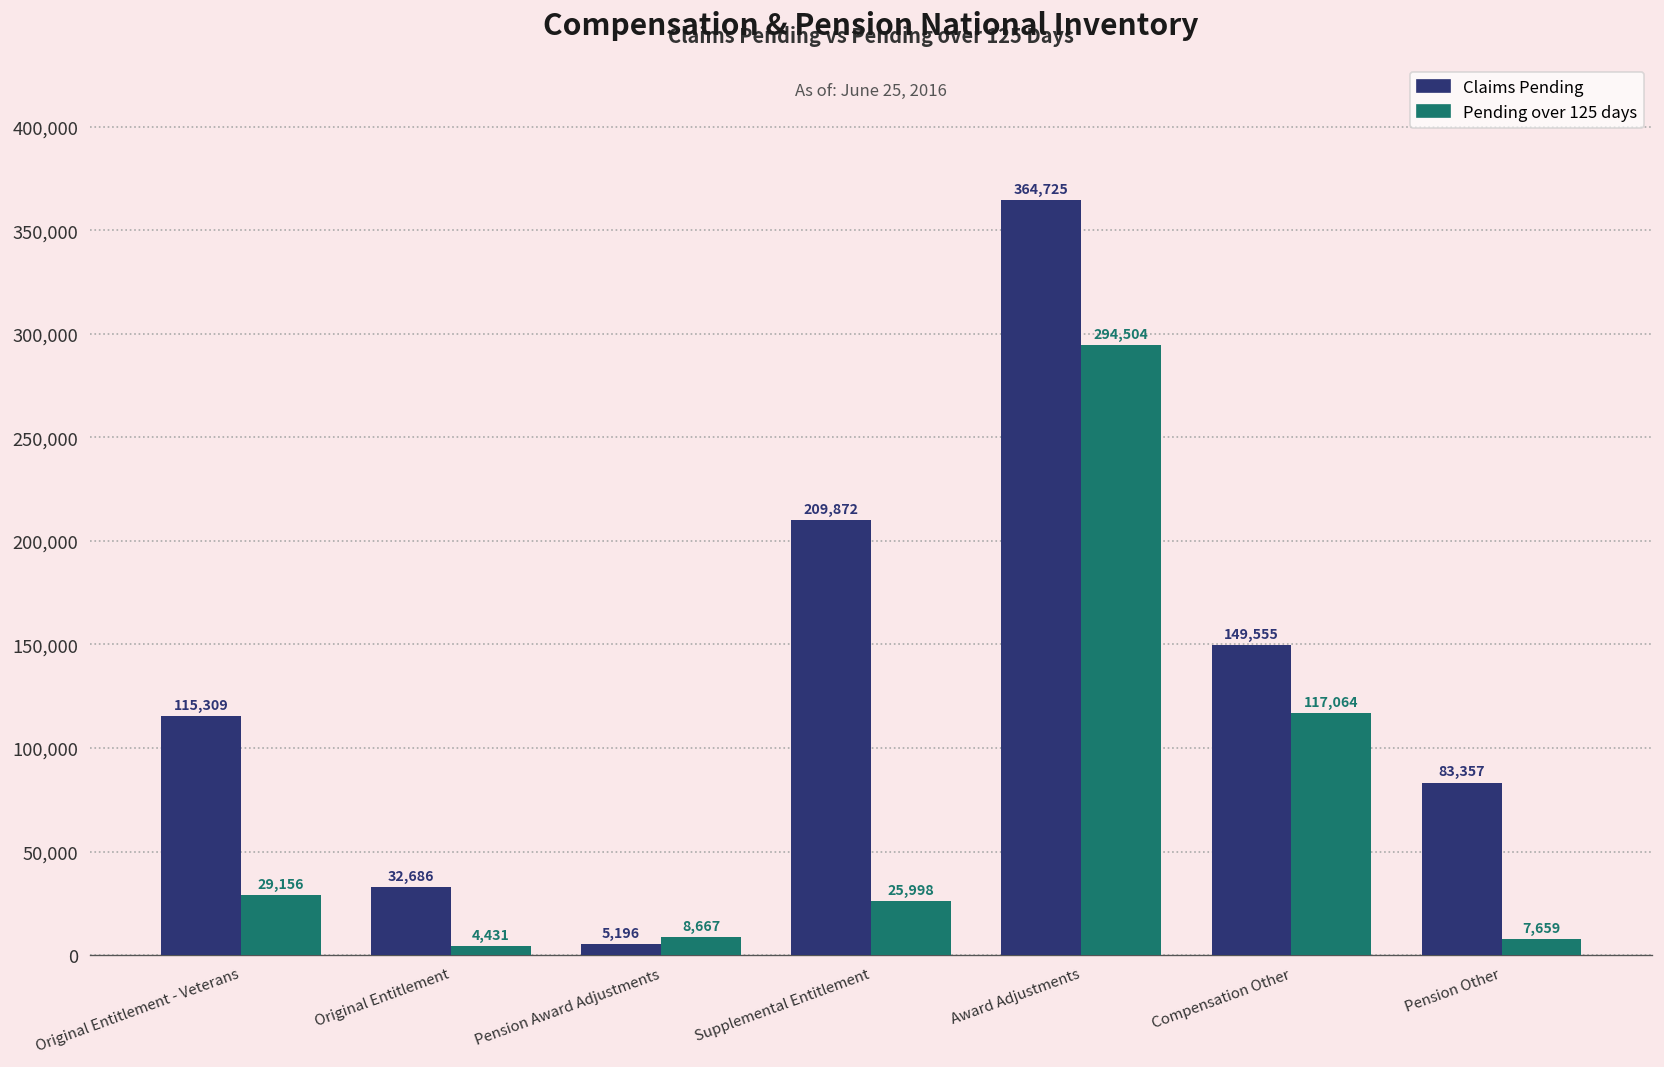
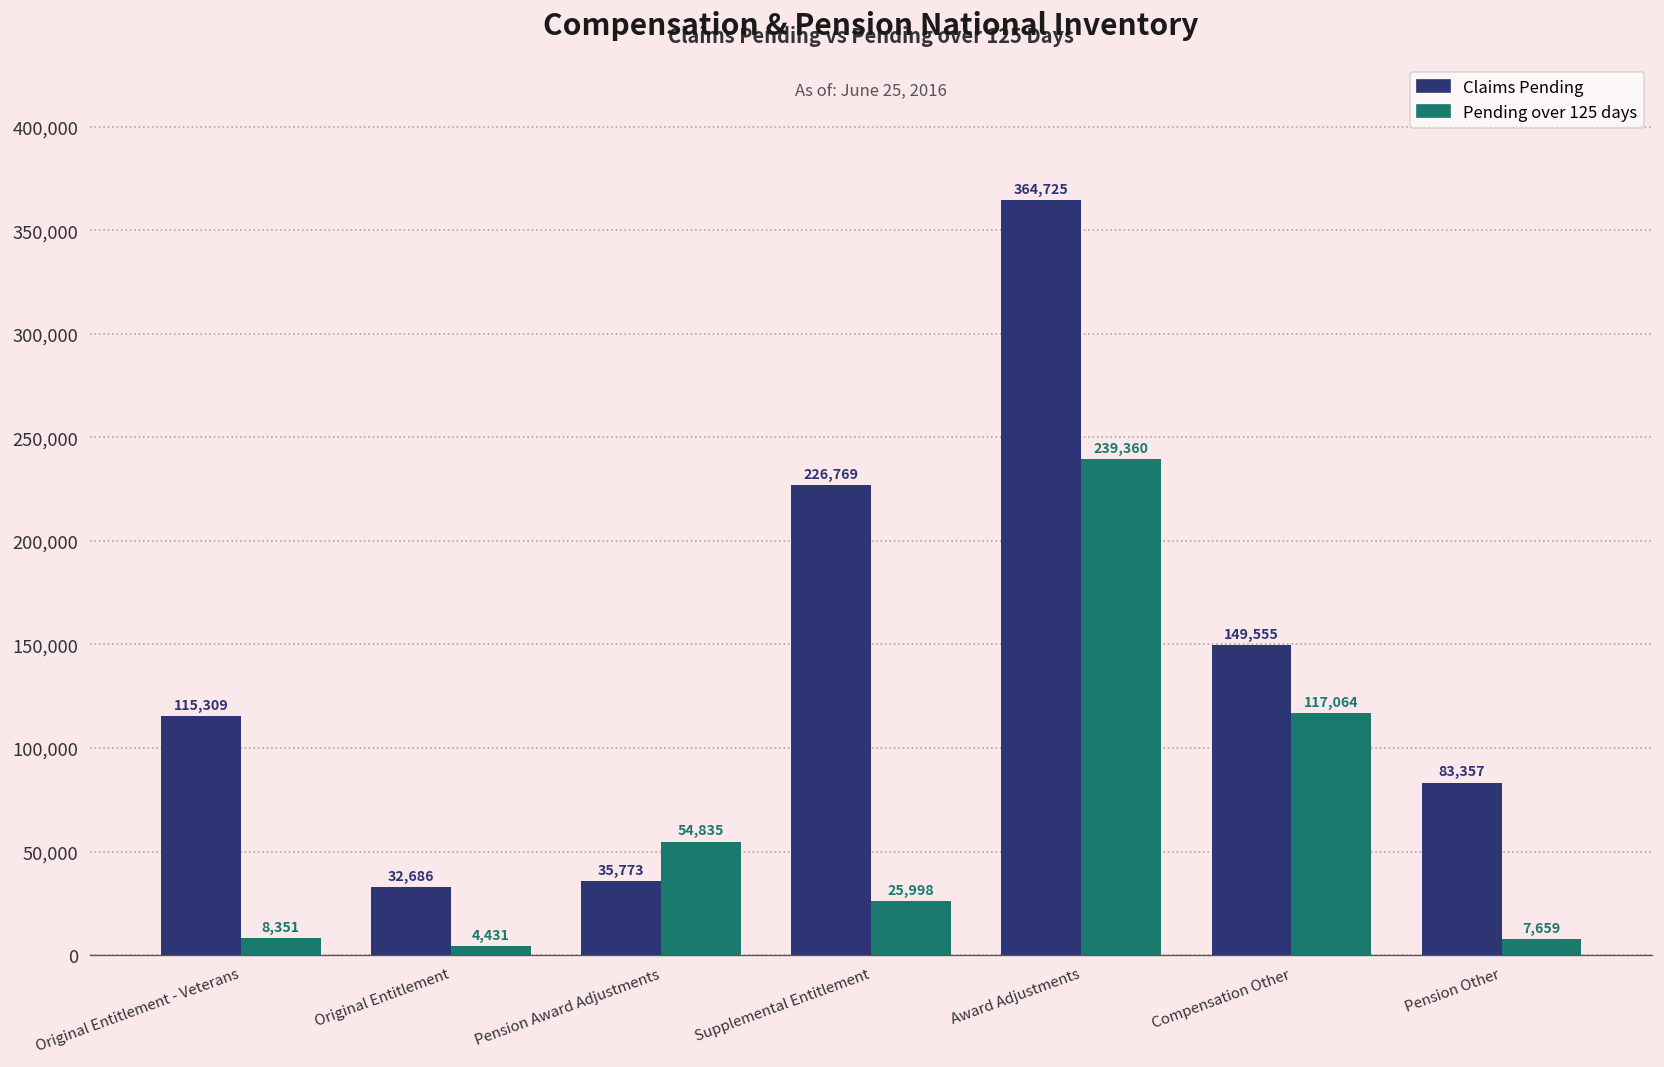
  {
    "Claims Pending": {
      "Original Entitlement - Veterans": "115,309",
      "Original Entitlement": "32,686",
-     "Pension Award Adjustments": "5,196",
-     "Supplemental Entitlement": "209,872",
+     "Pension Award Adjustments": "35,773",
+     "Supplemental Entitlement": "226,769",
      "Award Adjustments": "364,725",
      "Compensation Other": "149,555",
      "Pension Other": "83,357"
    },
    "Pending over 125 days": {
-     "Original Entitlement - Veterans": "29,156",
+     "Original Entitlement - Veterans": "8,351",
      "Original Entitlement": "4,431",
-     "Pension Award Adjustments": "8,667",
+     "Pension Award Adjustments": "54,835",
      "Supplemental Entitlement": "25,998",
-     "Award Adjustments": "294,504",
+     "Award Adjustments": "239,360",
      "Compensation Other": "117,064",
      "Pension Other": "7,659"
    }
  }
